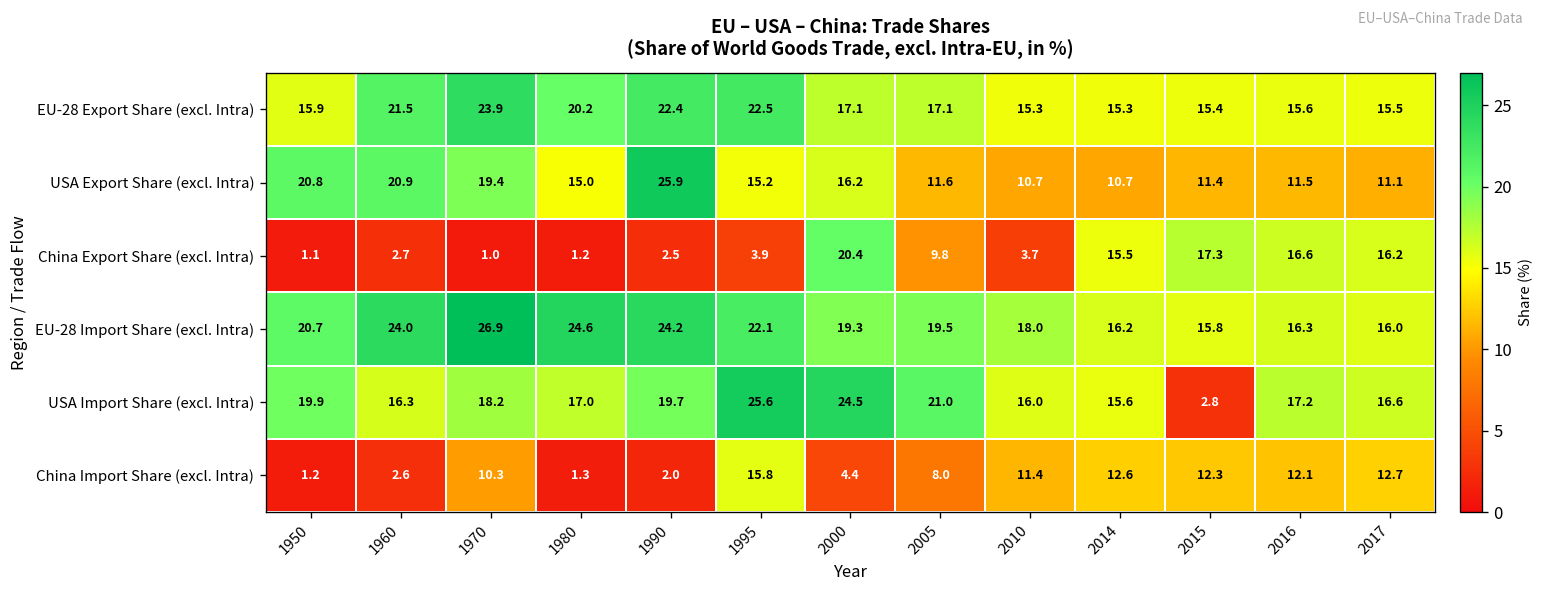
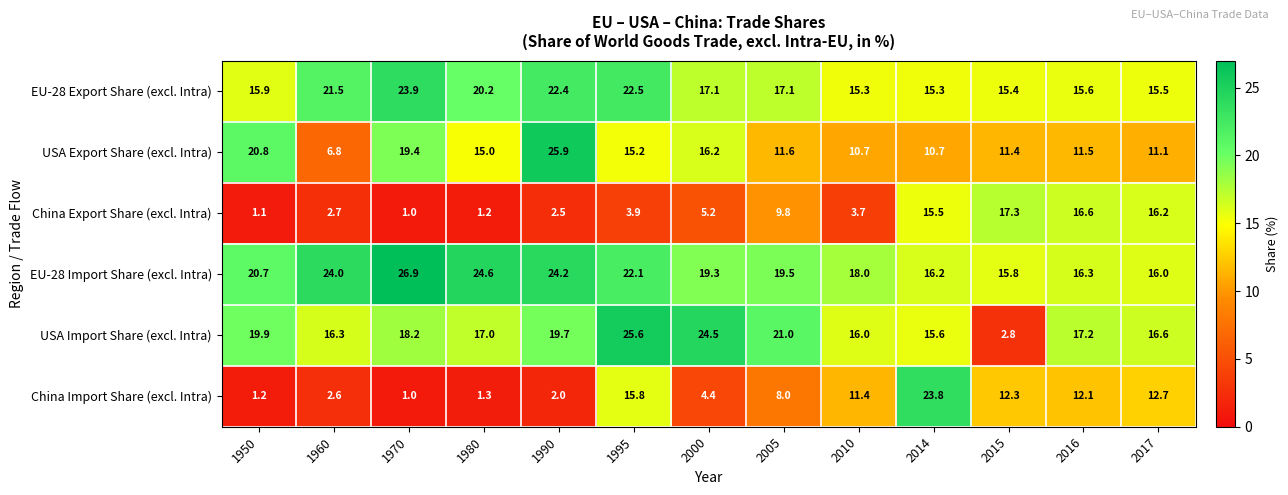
  {
    "EU-28 Export Share (excl. Intra)": {
      "1950": 15.9,
      "1960": 21.5,
      "1970": 23.9,
      "1980": 20.2,
      "1990": 22.4,
      "1995": 22.5,
      "2000": 17.1,
      "2005": 17.1,
      "2010": 15.3,
      "2014": 15.3,
      "2015": 15.4,
      "2016": 15.6,
      "2017": 15.5
    },
    "USA Export Share (excl. Intra)": {
      "1950": 20.8,
-     "1960": 20.9,
+     "1960": 6.8,
      "1970": 19.4,
      "1980": 15.0,
      "1990": 25.9,
      "1995": 15.2,
      "2000": 16.2,
      "2005": 11.6,
      "2010": 10.7,
      "2014": 10.7,
      "2015": 11.4,
      "2016": 11.5,
      "2017": 11.1
    },
    "China Export Share (excl. Intra)": {
      "1950": 1.1,
      "1960": 2.7,
      "1970": 1.0,
      "1980": 1.2,
      "1990": 2.5,
      "1995": 3.9,
-     "2000": 20.4,
+     "2000": 5.2,
      "2005": 9.8,
      "2010": 3.7,
      "2014": 15.5,
      "2015": 17.3,
      "2016": 16.6,
      "2017": 16.2
    },
    "EU-28 Import Share (excl. Intra)": {
      "1950": 20.7,
      "1960": 24.0,
      "1970": 26.9,
      "1980": 24.6,
      "1990": 24.2,
      "1995": 22.1,
      "2000": 19.3,
      "2005": 19.5,
      "2010": 18.0,
      "2014": 16.2,
      "2015": 15.8,
      "2016": 16.3,
      "2017": 16.0
    },
    "USA Import Share (excl. Intra)": {
      "1950": 19.9,
      "1960": 16.3,
      "1970": 18.2,
      "1980": 17.0,
      "1990": 19.7,
      "1995": 25.6,
      "2000": 24.5,
      "2005": 21.0,
      "2010": 16.0,
      "2014": 15.6,
      "2015": 2.8,
      "2016": 17.2,
      "2017": 16.6
    },
    "China Import Share (excl. Intra)": {
      "1950": 1.2,
      "1960": 2.6,
-     "1970": 10.3,
+     "1970": 1.0,
      "1980": 1.3,
      "1990": 2.0,
      "1995": 15.8,
      "2000": 4.4,
      "2005": 8.0,
      "2010": 11.4,
-     "2014": 12.6,
+     "2014": 23.8,
      "2015": 12.3,
      "2016": 12.1,
      "2017": 12.7
    }
  }
